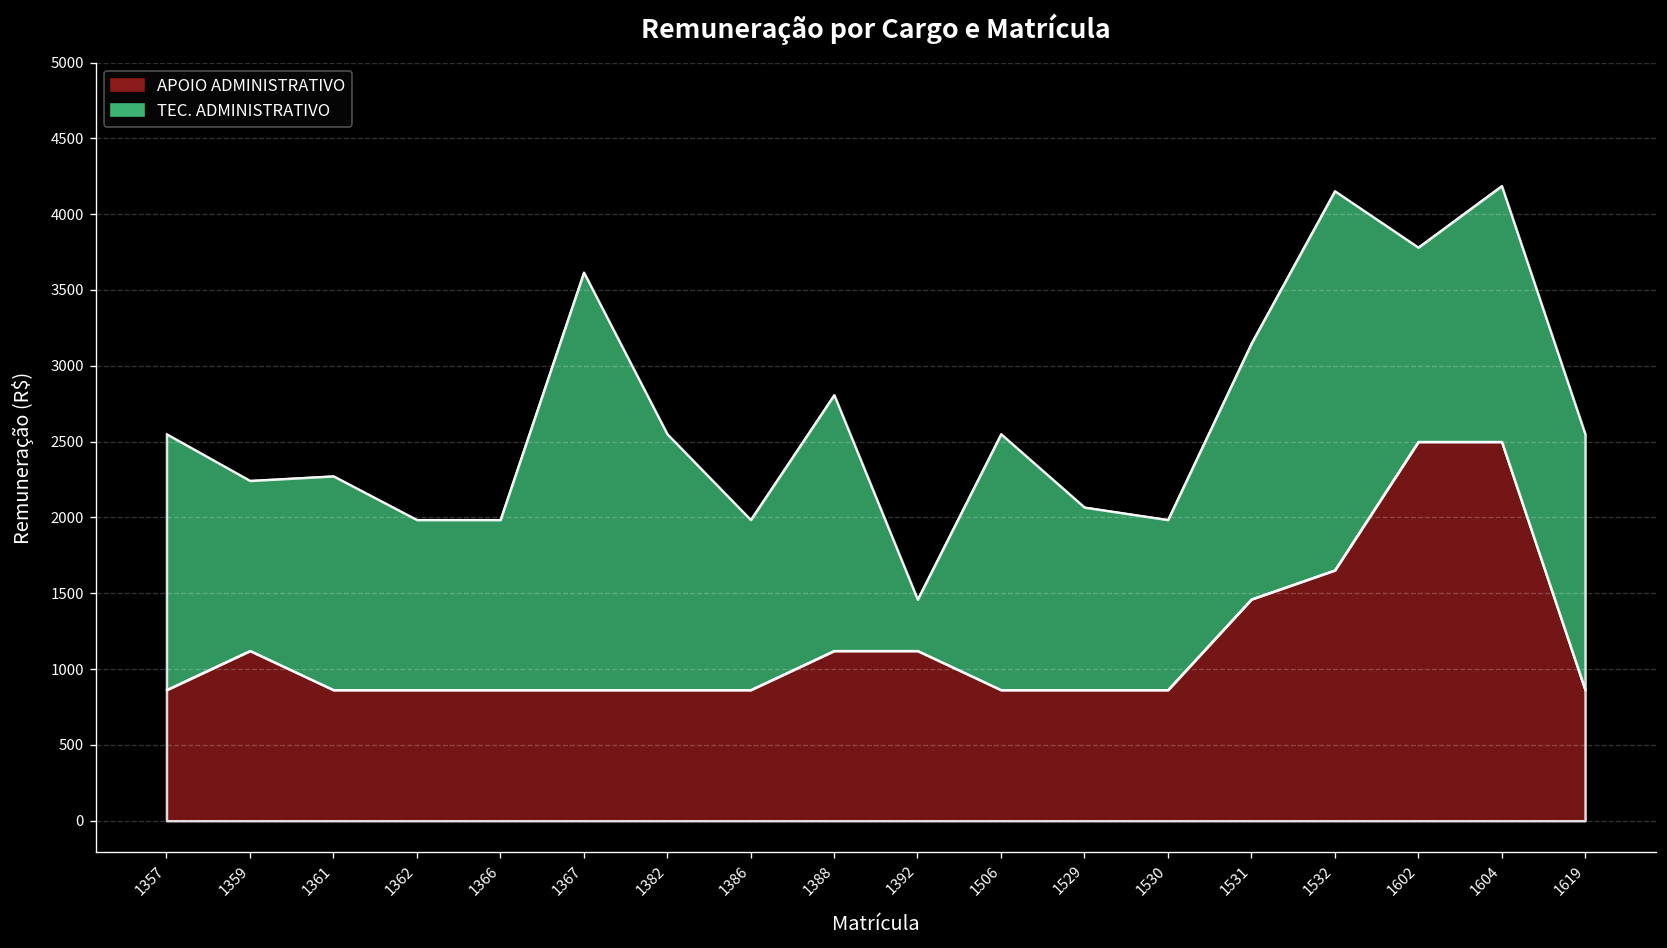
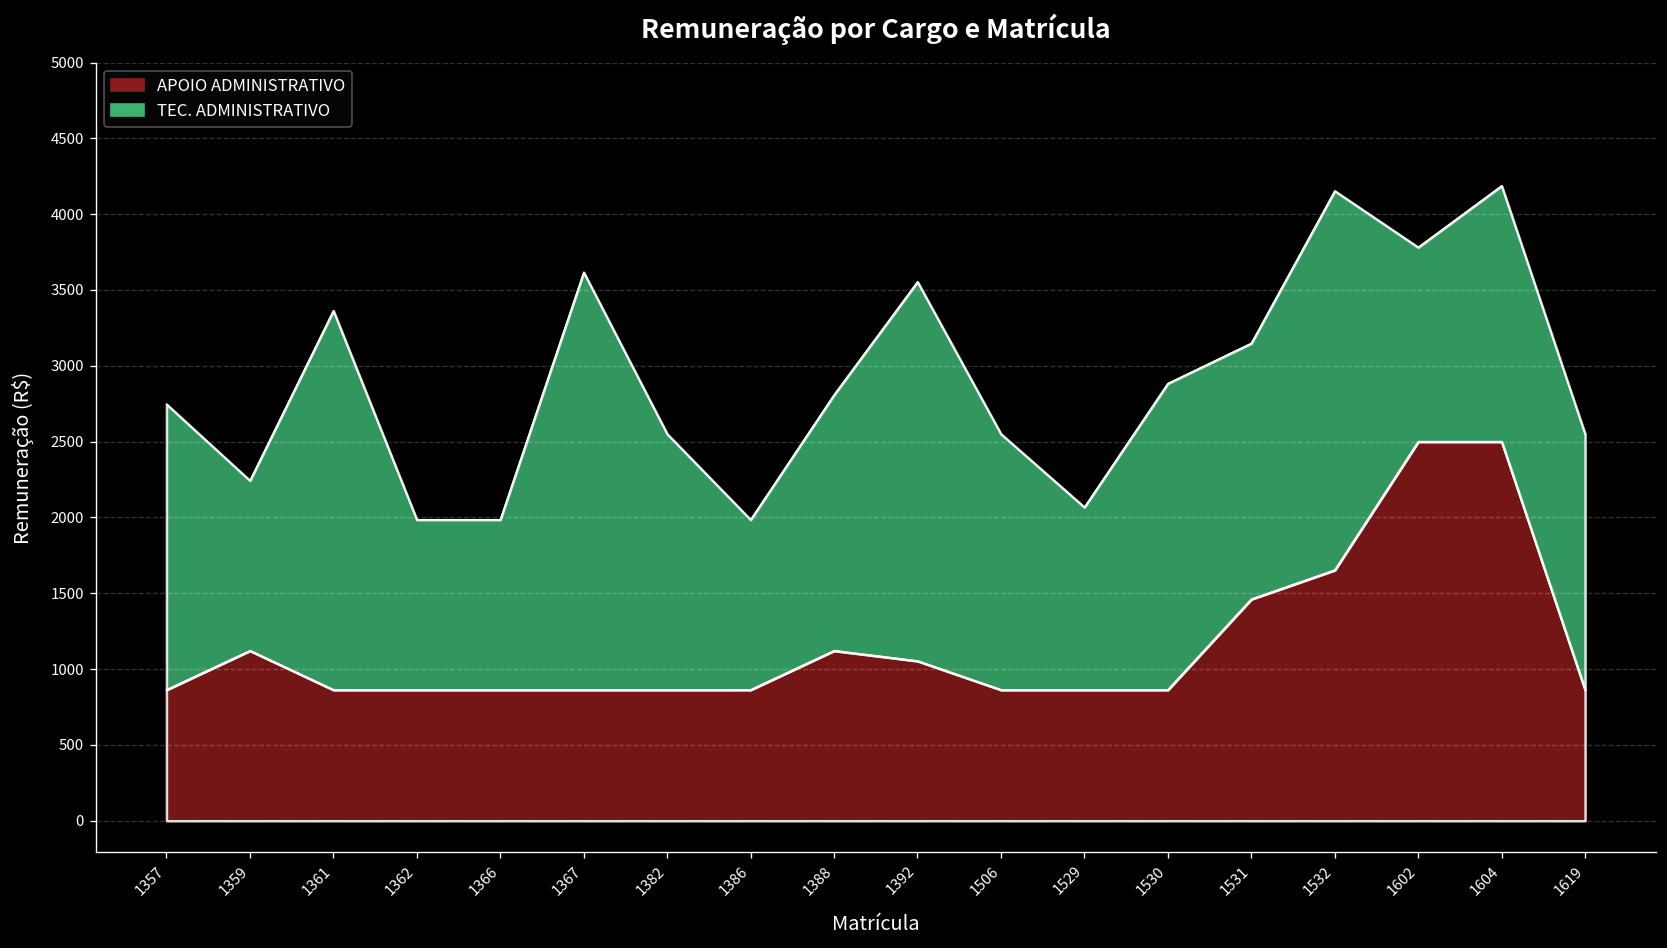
  {
    "APOIO ADMINISTRATIVO": {
      "1357": 860,
      "1359": 1120,
      "1361": 860,
      "1362": 860,
      "1366": 860,
      "1367": 860,
      "1382": 860,
      "1386": 860,
      "1388": 1120,
-     "1392": 1120,
+     "1392": 1050,
      "1506": 860,
      "1529": 860,
      "1530": 860,
      "1531": 1460,
      "1532": 1650,
      "1602": 2500,
      "1604": 2500,
      "1619": 860
    },
    "TEC. ADMINISTRATIVO": {
-     "1357": 1690,
+     "1357": 1880,
      "1359": 1120,
-     "1361": 1410,
+     "1361": 2500,
      "1362": 1120,
      "1366": 1120,
      "1367": 2750,
      "1382": 1690,
      "1386": 1120,
      "1388": 1690,
-     "1392": 340,
+     "1392": 2500,
      "1506": 1690,
      "1529": 1200,
-     "1530": 1120,
+     "1530": 2020,
      "1531": 1690,
      "1532": 2500,
      "1602": 1280,
      "1604": 1690,
      "1619": 1690
    }
  }
